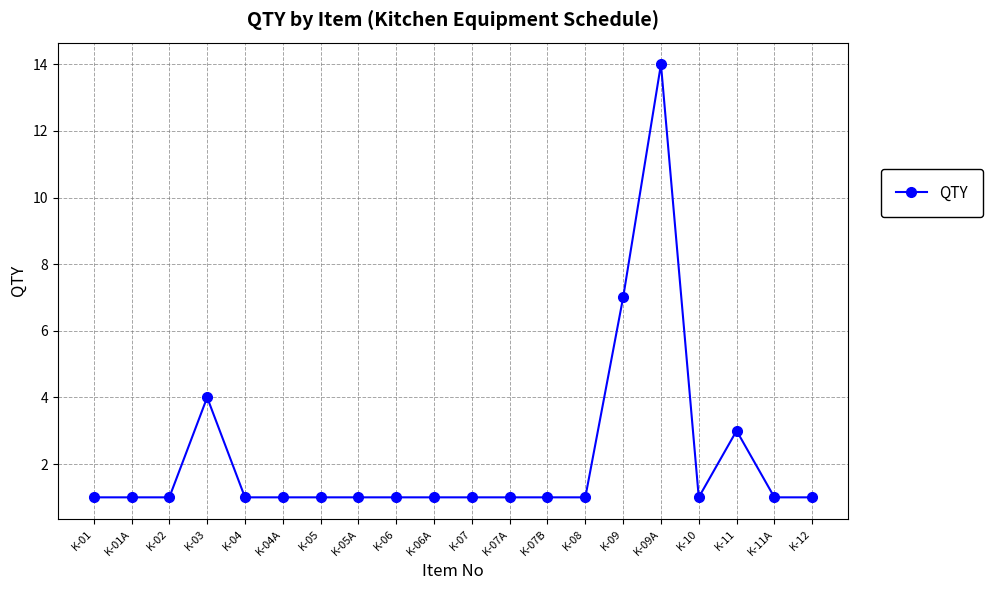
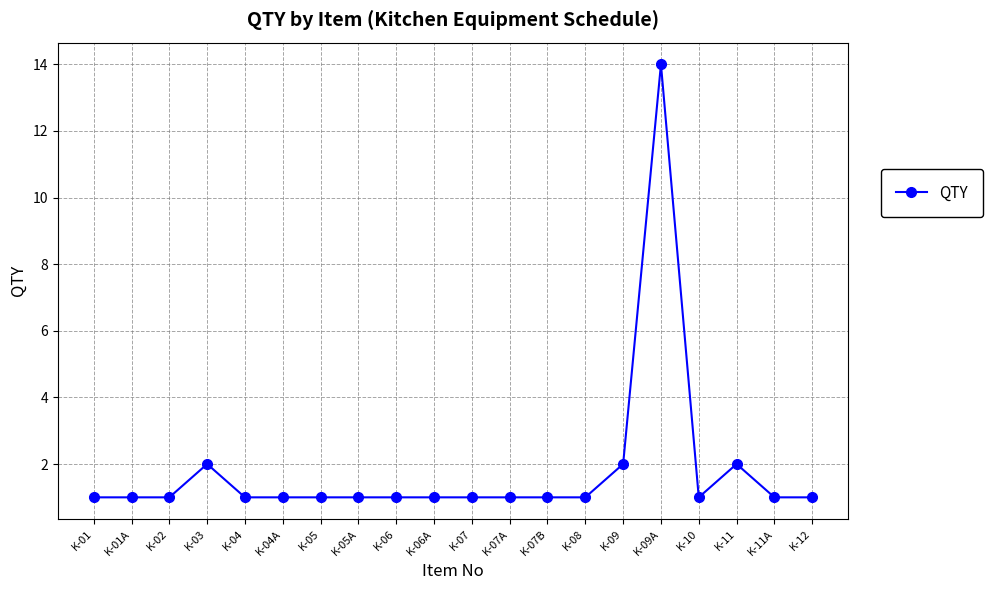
  {
    "K-01": 1,
    "K-01A": 1,
    "K-02": 1,
-   "K-03": 4,
+   "K-03": 2,
    "K-04": 1,
    "K-04A": 1,
    "K-05": 1,
    "K-05A": 1,
    "K-06": 1,
    "K-06A": 1,
    "K-07": 1,
    "K-07A": 1,
    "K-07B": 1,
    "K-08": 1,
-   "K-09": 7,
+   "K-09": 2,
    "K-09A": 14,
    "K-10": 1,
-   "K-11": 3,
+   "K-11": 2,
    "K-11A": 1,
    "K-12": 1
  }
